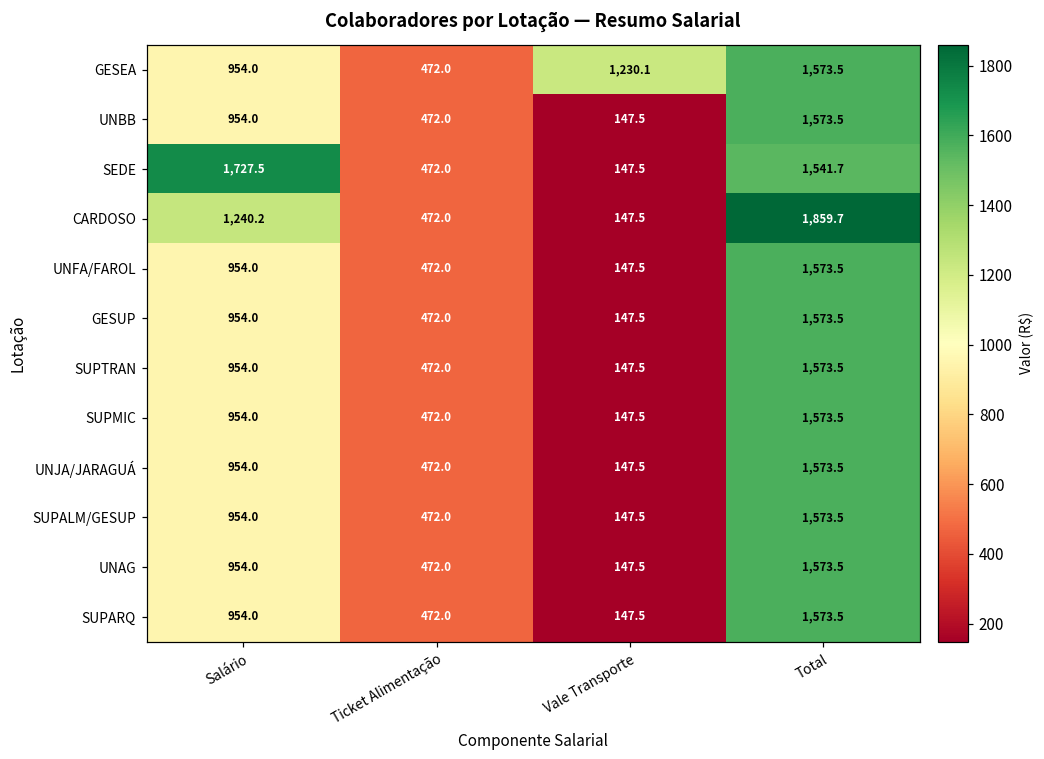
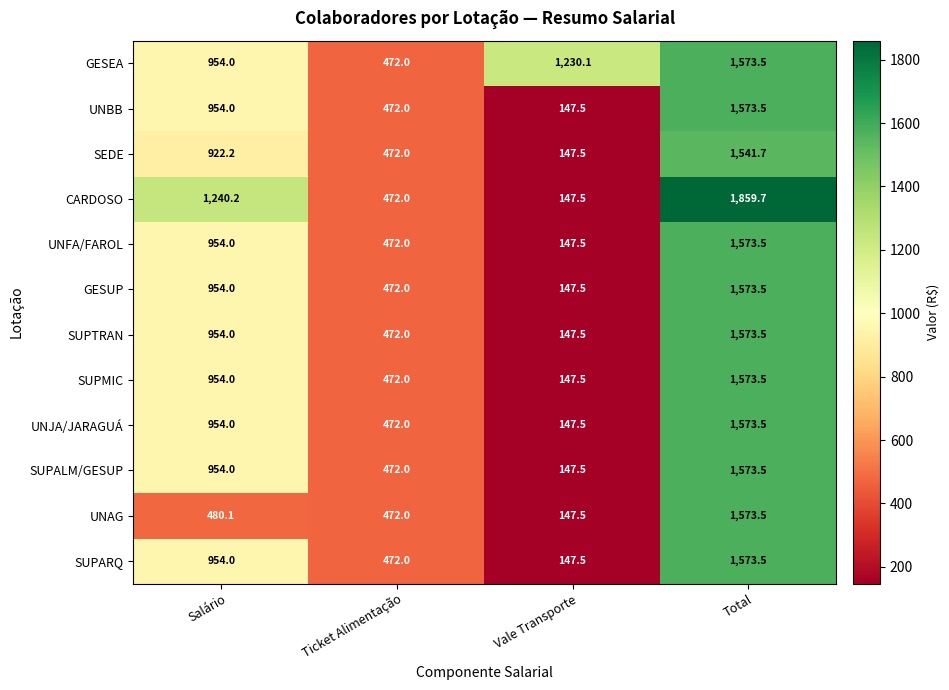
  {
    "GESEA": {
      "Salário": "954.0",
      "Ticket Alimentação": "472.0",
      "Vale Transporte": "1,230.1",
      "Total": "1,573.5"
    },
    "UNBB": {
      "Salário": "954.0",
      "Ticket Alimentação": "472.0",
      "Vale Transporte": "147.5",
      "Total": "1,573.5"
    },
    "SEDE": {
-     "Salário": "1,727.5",
+     "Salário": "922.2",
      "Ticket Alimentação": "472.0",
      "Vale Transporte": "147.5",
      "Total": "1,541.7"
    },
    "CARDOSO": {
      "Salário": "1,240.2",
      "Ticket Alimentação": "472.0",
      "Vale Transporte": "147.5",
      "Total": "1,859.7"
    },
    "UNFA/FAROL": {
      "Salário": "954.0",
      "Ticket Alimentação": "472.0",
      "Vale Transporte": "147.5",
      "Total": "1,573.5"
    },
    "GESUP": {
      "Salário": "954.0",
      "Ticket Alimentação": "472.0",
      "Vale Transporte": "147.5",
      "Total": "1,573.5"
    },
    "SUPTRAN": {
      "Salário": "954.0",
      "Ticket Alimentação": "472.0",
      "Vale Transporte": "147.5",
      "Total": "1,573.5"
    },
    "SUPMIC": {
      "Salário": "954.0",
      "Ticket Alimentação": "472.0",
      "Vale Transporte": "147.5",
      "Total": "1,573.5"
    },
    "UNJA/JARAGUÁ": {
      "Salário": "954.0",
      "Ticket Alimentação": "472.0",
      "Vale Transporte": "147.5",
      "Total": "1,573.5"
    },
    "SUPALM/GESUP": {
      "Salário": "954.0",
      "Ticket Alimentação": "472.0",
      "Vale Transporte": "147.5",
      "Total": "1,573.5"
    },
    "UNAG": {
-     "Salário": "954.0",
+     "Salário": "480.1",
      "Ticket Alimentação": "472.0",
      "Vale Transporte": "147.5",
      "Total": "1,573.5"
    },
    "SUPARQ": {
      "Salário": "954.0",
      "Ticket Alimentação": "472.0",
      "Vale Transporte": "147.5",
      "Total": "1,573.5"
    }
  }
